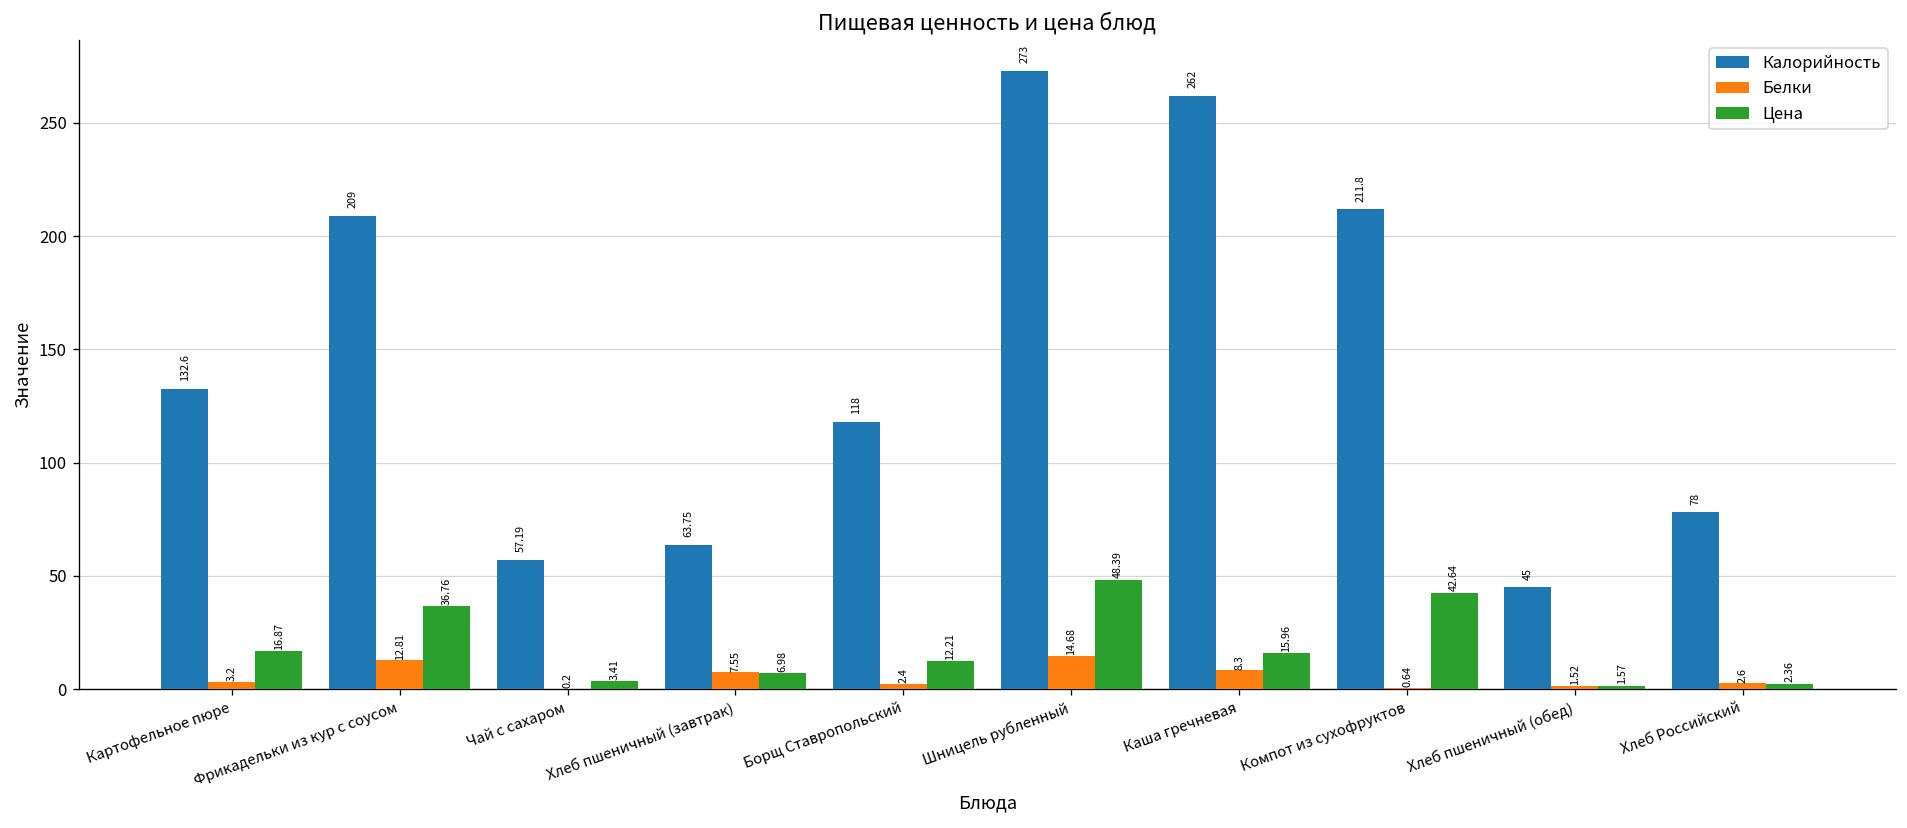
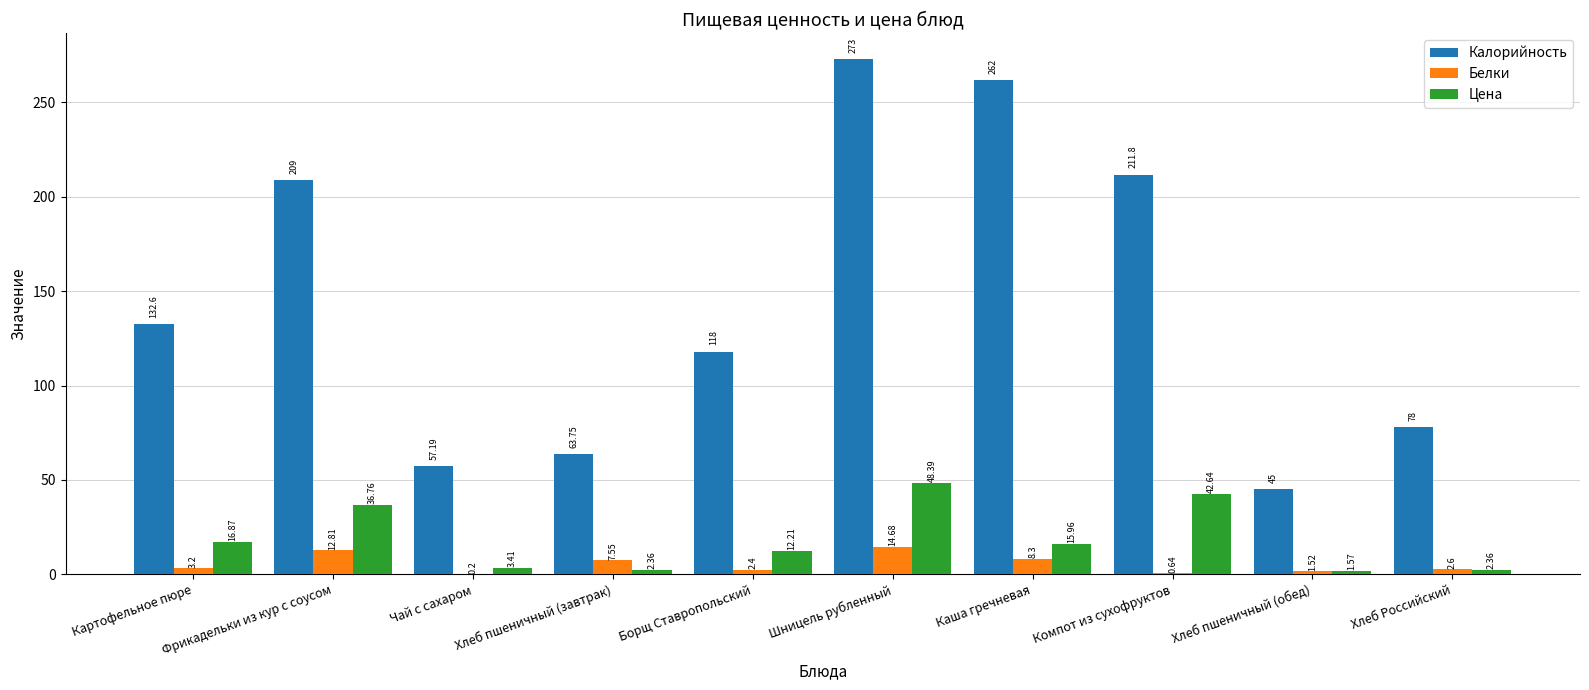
  {
    "Калорийность": {
      "Картофельное пюре": 132.6,
      "Фрикадельки из кур с соусом": 209,
      "Чай с сахаром": 57.19,
      "Хлеб пшеничный (завтрак)": 63.75,
      "Борщ Ставропольский": 118,
      "Шницель рубленный": 273,
      "Каша гречневая": 262,
      "Компот из сухофруктов": 211.8,
      "Хлеб пшеничный (обед)": 45,
      "Хлеб Российский": 78
    },
    "Белки": {
      "Картофельное пюре": 3.2,
      "Фрикадельки из кур с соусом": 12.81,
      "Чай с сахаром": 0.2,
      "Хлеб пшеничный (завтрак)": 7.55,
      "Борщ Ставропольский": 2.4,
      "Шницель рубленный": 14.68,
      "Каша гречневая": 8.3,
      "Компот из сухофруктов": 0.64,
      "Хлеб пшеничный (обед)": 1.52,
      "Хлеб Российский": 2.6
    },
    "Цена": {
      "Картофельное пюре": 16.87,
      "Фрикадельки из кур с соусом": 36.76,
      "Чай с сахаром": 3.41,
-     "Хлеб пшеничный (завтрак)": 6.98,
+     "Хлеб пшеничный (завтрак)": 2.36,
      "Борщ Ставропольский": 12.21,
      "Шницель рубленный": 48.39,
      "Каша гречневая": 15.96,
      "Компот из сухофруктов": 42.64,
      "Хлеб пшеничный (обед)": 1.57,
      "Хлеб Российский": 2.36
    }
  }
